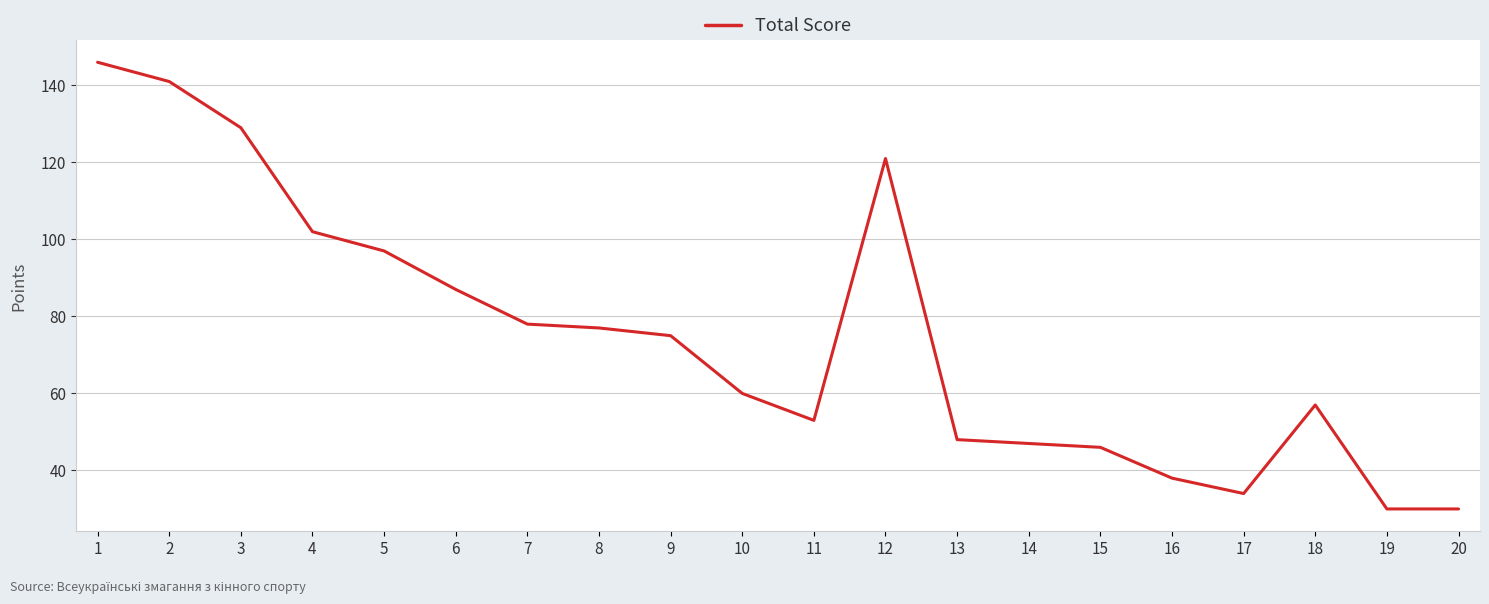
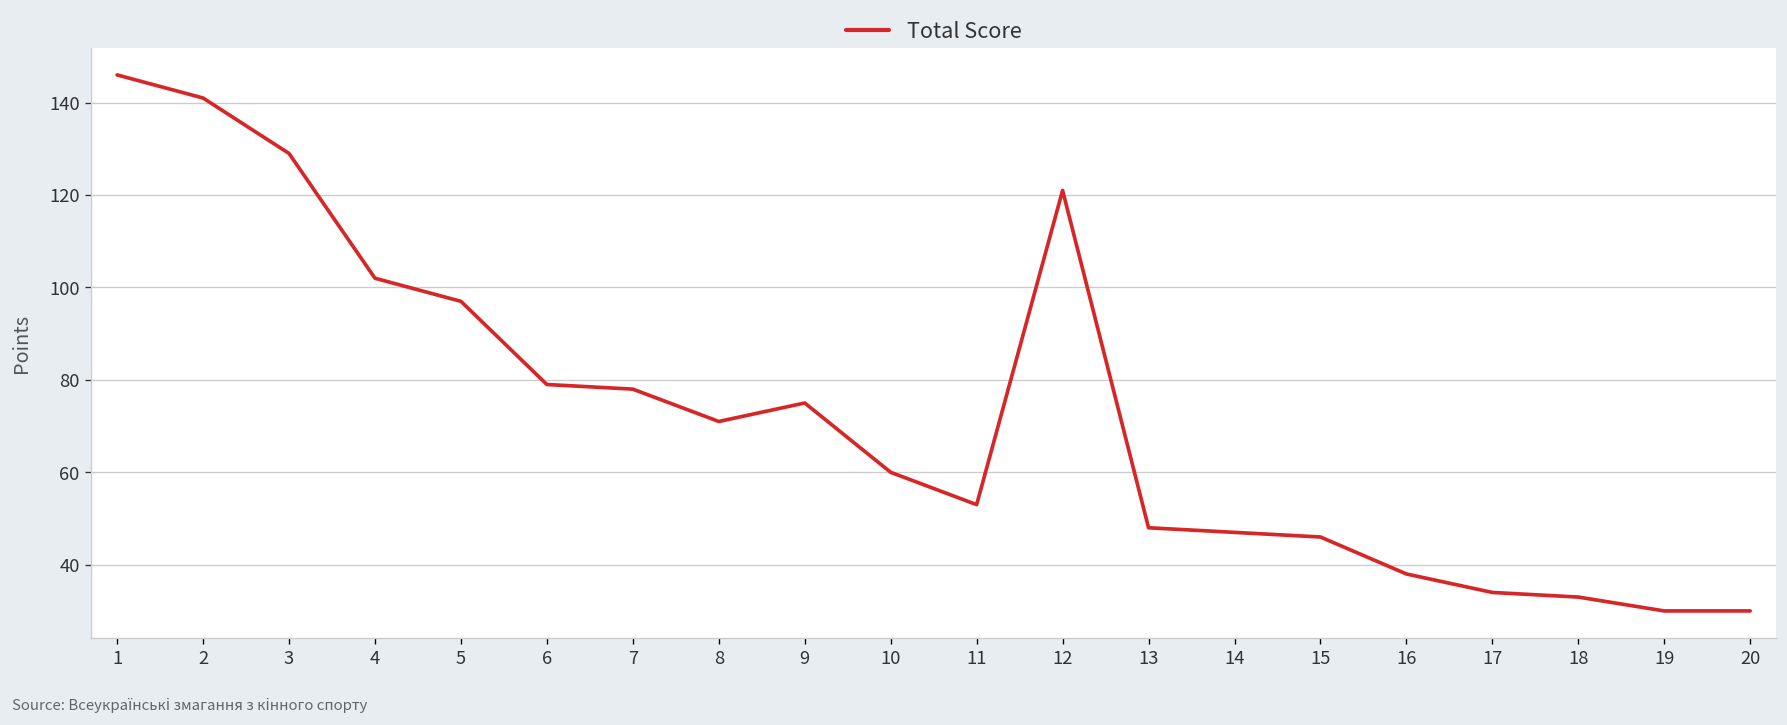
  {
    "1": 146,
    "2": 141,
    "3": 129,
    "4": 102,
    "5": 97,
-   "6": 87,
+   "6": 79,
    "7": 78,
-   "8": 77,
+   "8": 71,
    "9": 75,
    "10": 60,
    "11": 53,
    "12": 121,
    "13": 48,
    "14": 47,
    "15": 46,
    "16": 38,
    "17": 34,
-   "18": 57,
+   "18": 33,
    "19": 30,
    "20": 30
  }
